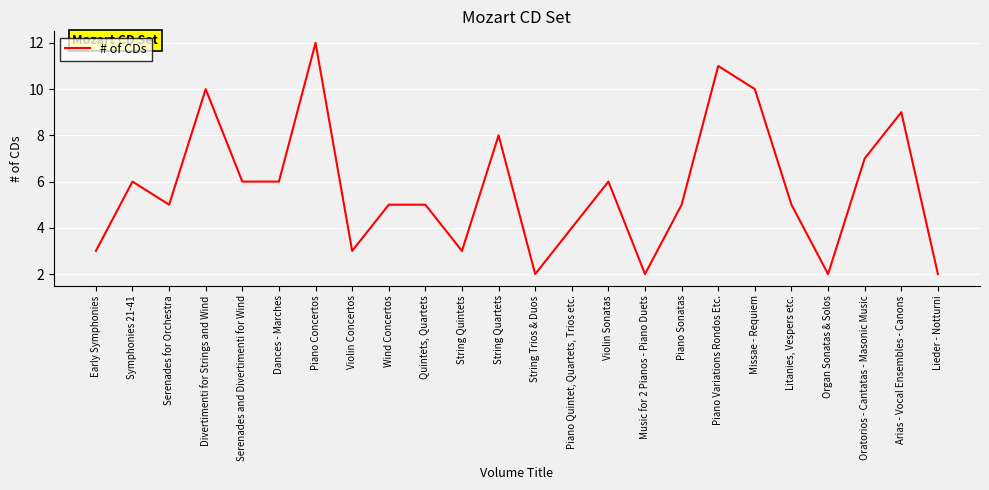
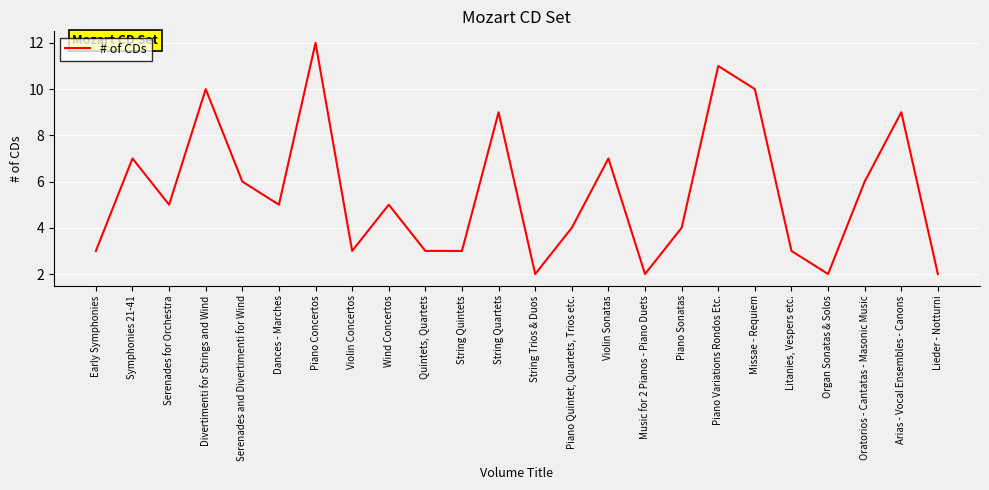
  {
    "Early Symphonies": 3,
-   "Symphonies 21-41": 6,
+   "Symphonies 21-41": 7,
    "Serenades for Orchestra": 5,
    "Divertimenti for Strings and Wind": 10,
    "Serenades and Divertimenti for Wind": 6,
-   "Dances - Marches": 6,
+   "Dances - Marches": 5,
    "Piano Concertos": 12,
    "Violin Concertos": 3,
    "Wind Concertos": 5,
-   "Quintets, Quartets": 5,
+   "Quintets, Quartets": 3,
    "String Quintets": 3,
-   "String Quartets": 8,
+   "String Quartets": 9,
    "String Trios & Duos": 2,
    "Piano Quintet, Quartets, Trios etc.": 4,
-   "Violin Sonatas": 6,
+   "Violin Sonatas": 7,
    "Music for 2 Pianos - Piano Duets": 2,
-   "Piano Sonatas": 5,
+   "Piano Sonatas": 4,
    "Piano Variations Rondos Etc.": 11,
    "Missae - Requiem": 10,
-   "Litanies, Vespers etc.": 5,
+   "Litanies, Vespers etc.": 3,
    "Organ Sonatas & Solos": 2,
-   "Oratorios - Cantatas - Masonic Music": 7,
+   "Oratorios - Cantatas - Masonic Music": 6,
    "Arias - Vocal Ensembles - Canons": 9,
    "Lieder - Notturni": 2
  }
